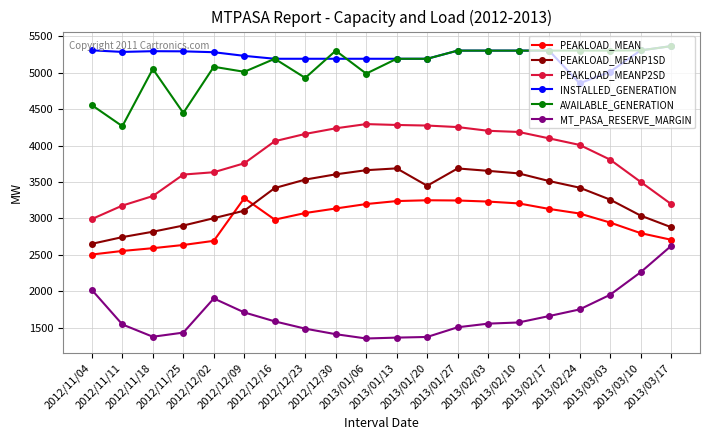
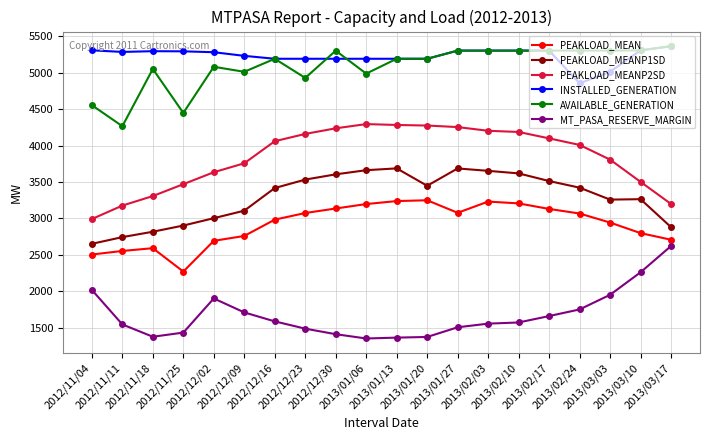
  {
    "PEAKLOAD_MEAN": {
      "2012/11/04": 2500,
      "2012/11/11": 2600,
      "2012/11/18": 2600,
-     "2012/11/25": 2600,
+     "2012/11/25": 2300,
      "2012/12/02": 2700,
-     "2012/12/09": 3300,
+     "2012/12/09": 2800,
      "2012/12/16": 3000,
      "2012/12/23": 3100,
      "2012/12/30": 3100,
      "2013/01/06": 3200,
      "2013/01/13": 3200,
      "2013/01/20": 3200,
-     "2013/01/27": 3200,
+     "2013/01/27": 3100,
      "2013/02/03": 3200,
      "2013/02/10": 3200,
      "2013/02/17": 3100,
      "2013/02/24": 3100,
      "2013/03/03": 2900,
      "2013/03/10": 2800,
      "2013/03/17": 2700
    },
    "PEAKLOAD_MEANP1SD": {
      "2012/11/04": 2700,
      "2012/11/11": 2700,
      "2012/11/18": 2800,
      "2012/11/25": 2900,
      "2012/12/02": 3000,
      "2012/12/09": 3100,
      "2012/12/16": 3400,
      "2012/12/23": 3500,
      "2012/12/30": 3600,
      "2013/01/06": 3700,
      "2013/01/13": 3700,
      "2013/01/20": 3400,
      "2013/01/27": 3700,
      "2013/02/03": 3700,
      "2013/02/10": 3600,
      "2013/02/17": 3500,
      "2013/02/24": 3400,
      "2013/03/03": 3300,
-     "2013/03/10": 3000,
+     "2013/03/10": 3300,
      "2013/03/17": 2900
    },
    "PEAKLOAD_MEANP2SD": {
      "2012/11/04": 3000,
      "2012/11/11": 3200,
      "2012/11/18": 3300,
-     "2012/11/25": 3600,
+     "2012/11/25": 3500,
      "2012/12/02": 3600,
      "2012/12/09": 3800,
      "2012/12/16": 4100,
      "2012/12/23": 4200,
      "2012/12/30": 4200,
      "2013/01/06": 4300,
      "2013/01/13": 4300,
      "2013/01/20": 4300,
      "2013/01/27": 4300,
      "2013/02/03": 4200,
      "2013/02/10": 4200,
      "2013/02/17": 4100,
      "2013/02/24": 4000,
      "2013/03/03": 3800,
      "2013/03/10": 3500,
      "2013/03/17": 3200
    },
    "INSTALLED_GENERATION": {
      "2012/11/11": 5300,
      "2012/12/02": 5300,
      "2012/12/09": 5200,
      "2012/12/23": 5200,
      "2012/12/30": 5200,
      "2013/01/06": 5200
    },
    "AVAILABLE_GENERATION": {
      "2012/11/04": 4600,
      "2012/11/11": 4300,
      "2012/11/18": 5100,
      "2012/11/25": 4400,
      "2012/12/02": 5100,
      "2012/12/09": 5000,
      "2012/12/23": 4900,
      "2012/12/30": 5300,
      "2013/01/06": 5000
    },
    "MT_PASA_RESERVE_MARGIN": {
      "2012/11/04": 2000,
      "2012/11/11": 1500,
      "2012/11/18": 1400,
      "2012/11/25": 1400,
      "2012/12/02": 1900,
      "2012/12/09": 1700,
      "2012/12/16": 1600,
      "2012/12/23": 1500,
      "2012/12/30": 1400,
      "2013/01/06": 1400,
      "2013/01/13": 1400,
      "2013/01/20": 1400,
      "2013/01/27": 1500,
      "2013/02/03": 1600,
      "2013/02/10": 1600,
      "2013/02/17": 1700,
      "2013/02/24": 1800,
      "2013/03/03": 2000,
      "2013/03/10": 2300,
      "2013/03/17": 2600
    }
  }
